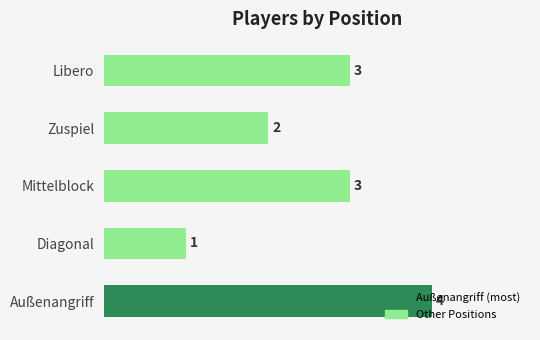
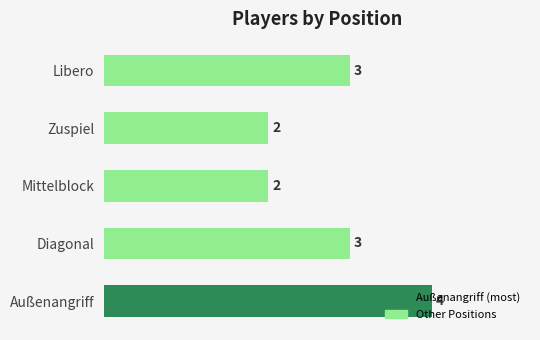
  {
    "Libero": 3,
    "Zuspiel": 2,
-   "Mittelblock": 3,
-   "Diagonal": 1
+   "Mittelblock": 2,
+   "Diagonal": 3
  }
